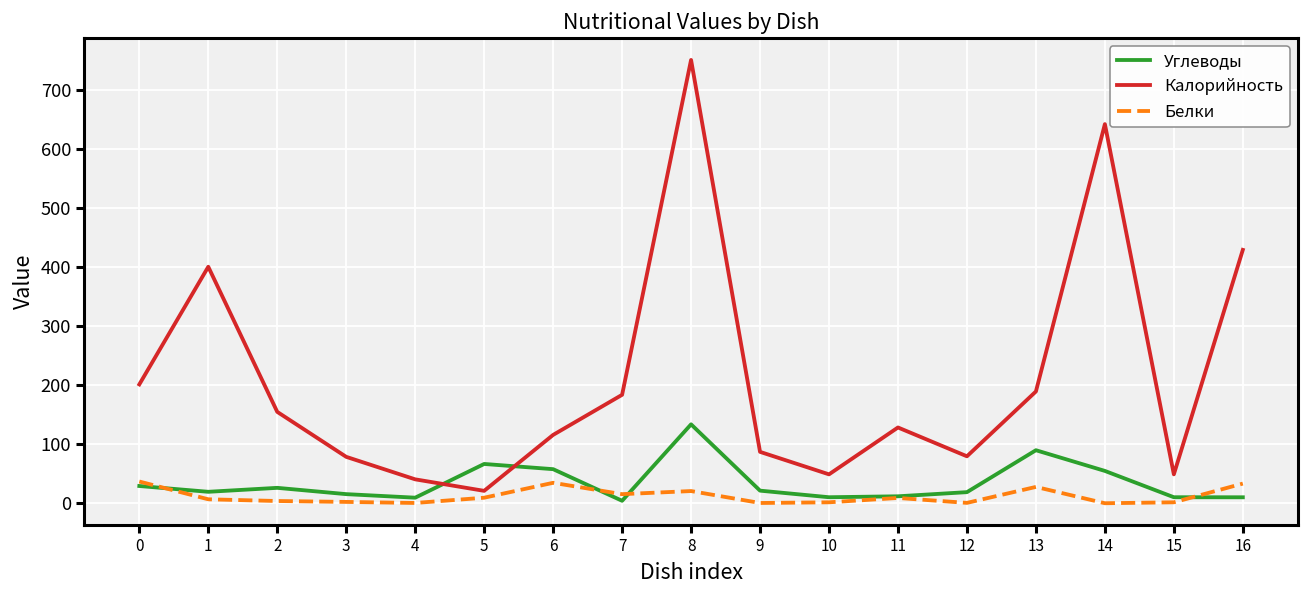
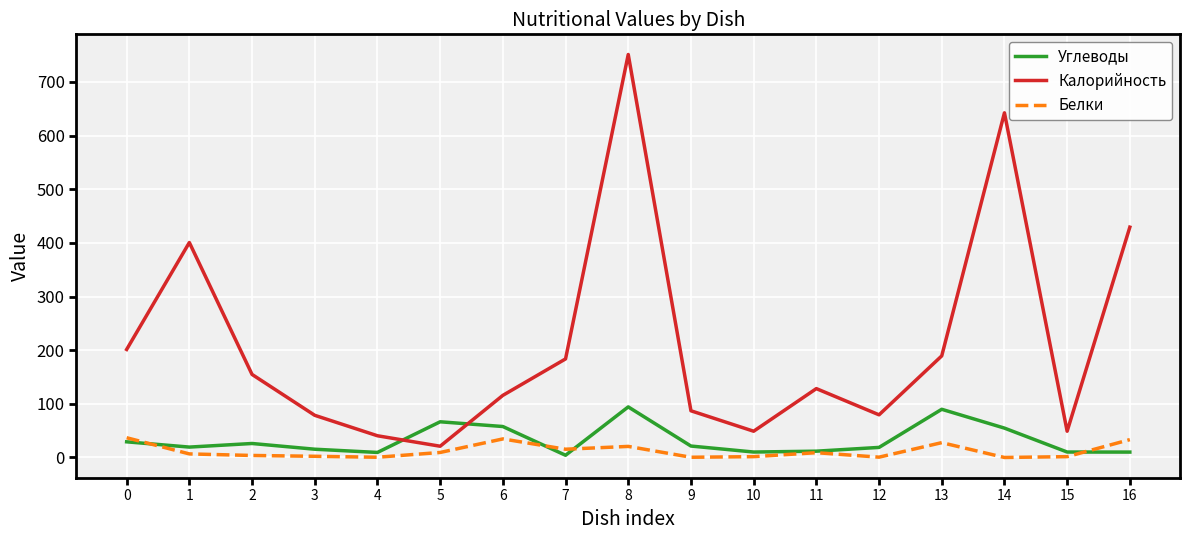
  {
    "Углеводы": {
      "0": 30,
      "1": 20,
      "2": 30,
      "3": 20,
      "4": 10,
      "5": 70,
      "6": 60,
      "7": 0,
-     "8": 130,
+     "8": 90,
      "9": 20,
      "10": 10,
      "12": 20,
      "13": 90,
      "14": 50,
      "15": 10,
      "16": 10
    },
    "Калорийность": {
      "0": 200,
      "1": 400,
      "2": 150,
      "3": 80,
      "4": 40,
      "5": 20,
      "6": 120,
      "7": 180,
      "8": 750,
      "9": 90,
      "10": 50,
      "11": 130,
      "12": 80,
      "13": 190,
      "14": 640,
      "15": 50,
      "16": 430
    },
    "Белки": {
      "0": 40,
      "1": 10,
      "2": 0,
      "3": 0,
      "4": 0,
      "5": 10,
      "6": 30,
      "7": 20,
      "8": 20,
      "9": 0,
      "10": 0,
      "12": 0,
      "13": 30,
      "14": 0,
      "15": 0,
      "16": 30
    }
  }
